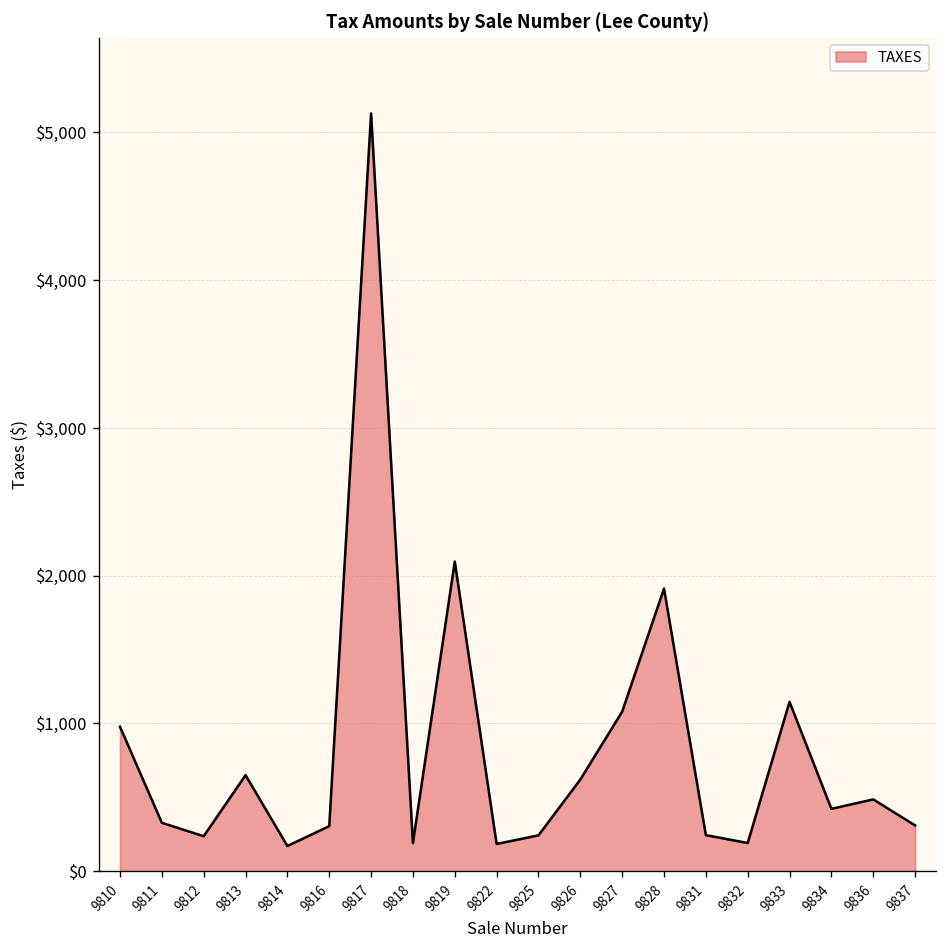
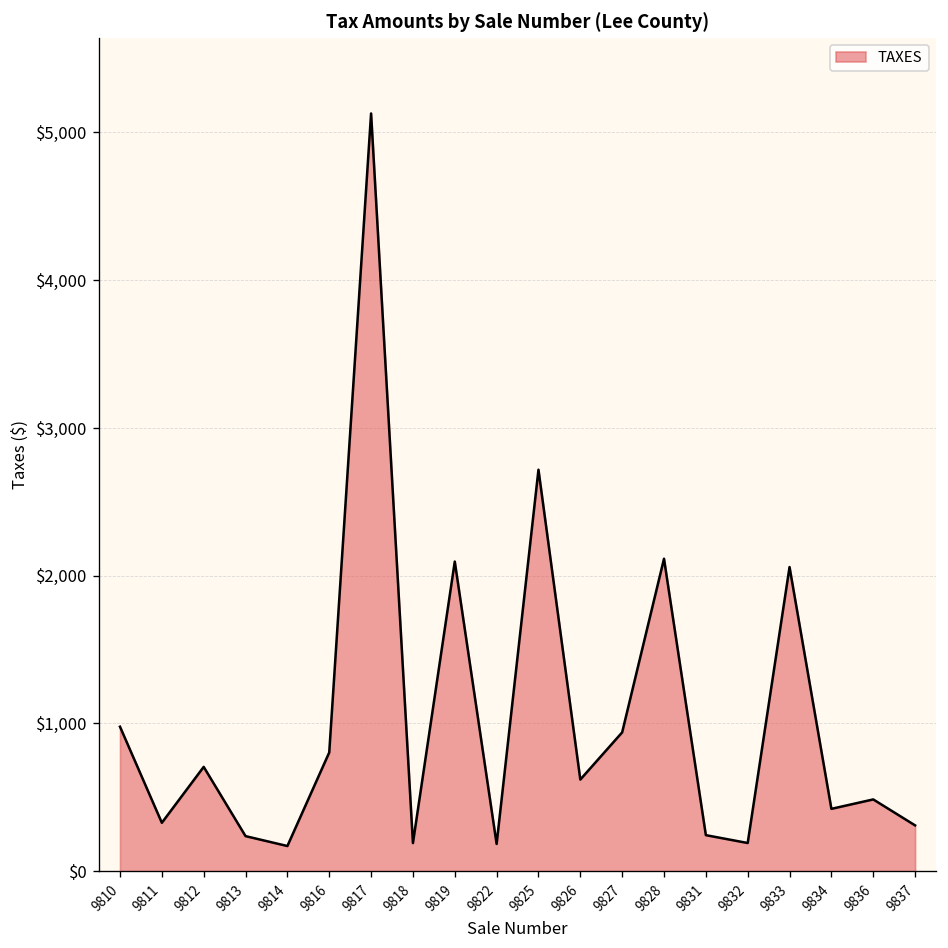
  {
    "9810": "$980",
    "9811": "$330",
-   "9812": "$240",
-   "9813": "$650",
+   "9812": "$710",
+   "9813": "$240",
    "9814": "$170",
-   "9816": "$310",
+   "9816": "$800",
    "9817": "$5,130",
    "9818": "$190",
    "9819": "$2,100",
    "9822": "$180",
-   "9825": "$240",
+   "9825": "$2,720",
    "9826": "$620",
-   "9827": "$1,080",
-   "9828": "$1,910",
+   "9827": "$940",
+   "9828": "$2,110",
    "9831": "$240",
    "9832": "$190",
-   "9833": "$1,150",
+   "9833": "$2,060",
    "9834": "$420",
    "9836": "$490",
    "9837": "$310"
  }
